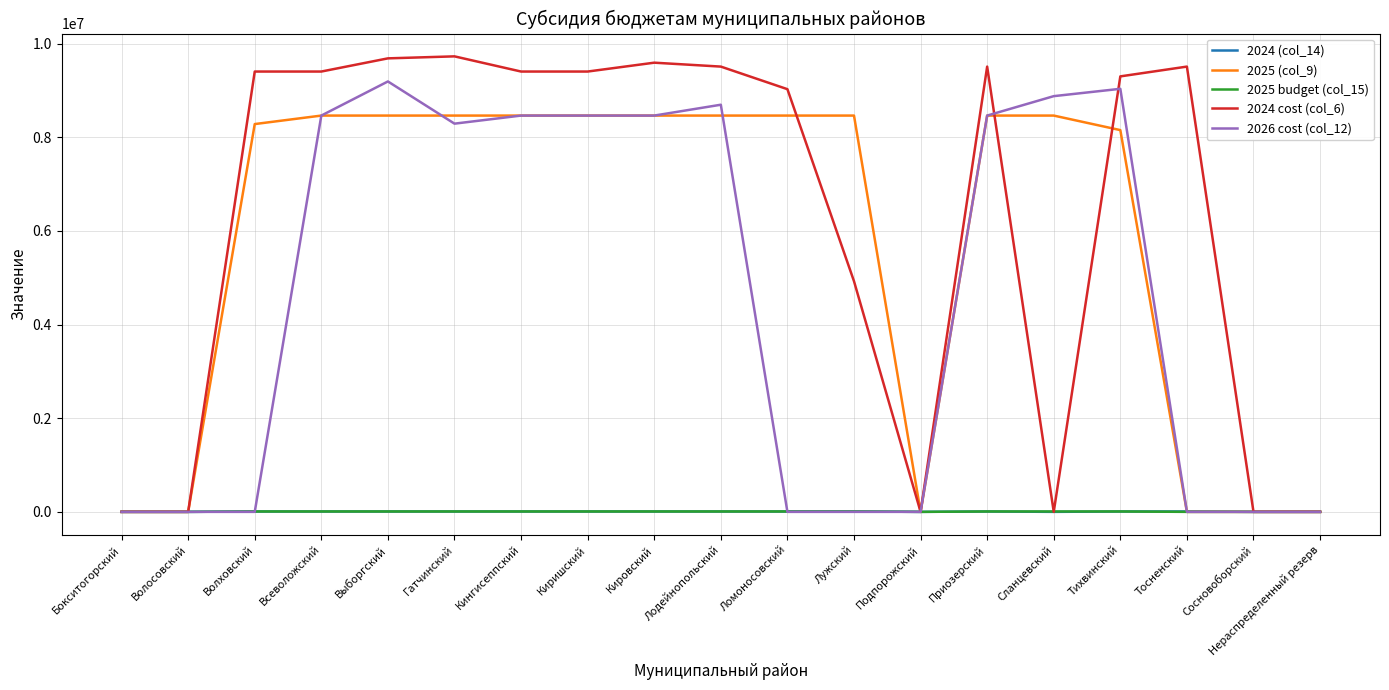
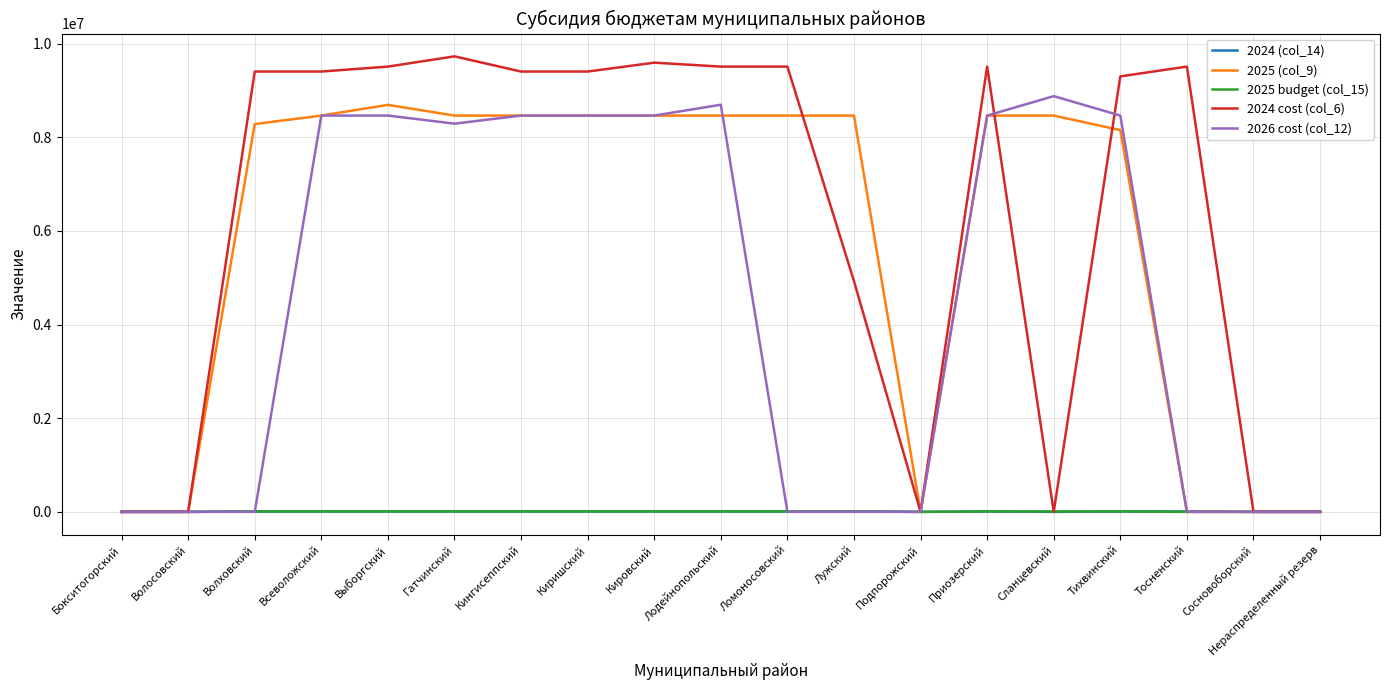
  {
    "2025 budget (col_15)": {
      "Всеволожский": 0,
      "Выборгский": 0,
      "Гатчинский": 0,
      "Кингисеппский": 0,
      "Киришский": 0,
      "Кировский": 0,
      "Лодейнопольский": 0,
      "Приозерский": 0,
      "Тихвинский": 0
    },
    "2025 (col_9)": {
      "Волховский": 8300000,
-     "Выборгский": 8500000,
+     "Выборгский": 8700000,
      "Гатчинский": 8500000,
      "Лодейнопольский": 8500000,
      "Ломоносовский": 8500000,
      "Лужский": 8500000,
      "Сланцевский": 8500000,
      "Тихвинский": 8200000
    },
    "2024 cost (col_6)": {
      "Волховский": 9400000,
      "Всеволожский": 9400000,
-     "Выборгский": 9700000,
+     "Выборгский": 9500000,
      "Гатчинский": 9700000,
      "Кингисеппский": 9400000,
      "Киришский": 9400000,
      "Кировский": 9600000,
      "Лодейнопольский": 9500000,
-     "Ломоносовский": 9000000,
+     "Ломоносовский": 9500000,
      "Лужский": 4900000,
      "Приозерский": 9500000,
      "Тихвинский": 9300000,
      "Тосненский": 9500000
    },
    "2026 cost (col_12)": {
-     "Выборгский": 9200000,
+     "Выборгский": 8500000,
      "Гатчинский": 8300000,
      "Лодейнопольский": 8700000,
      "Сланцевский": 8900000,
-     "Тихвинский": 9000000
+     "Тихвинский": 8500000
    }
  }
